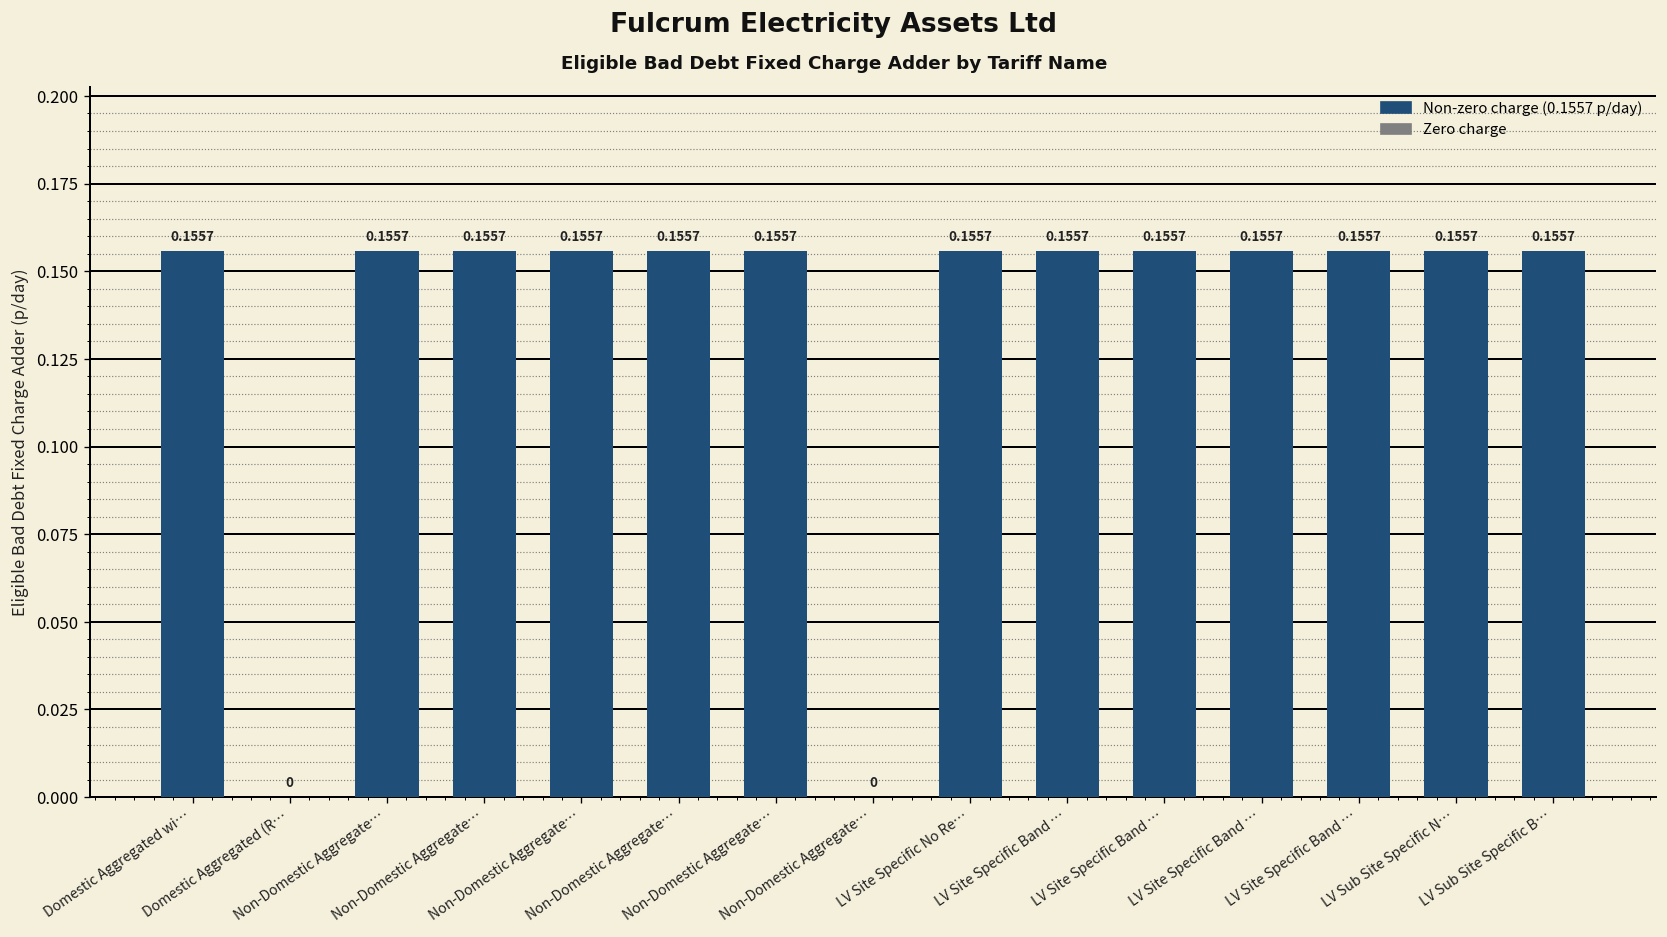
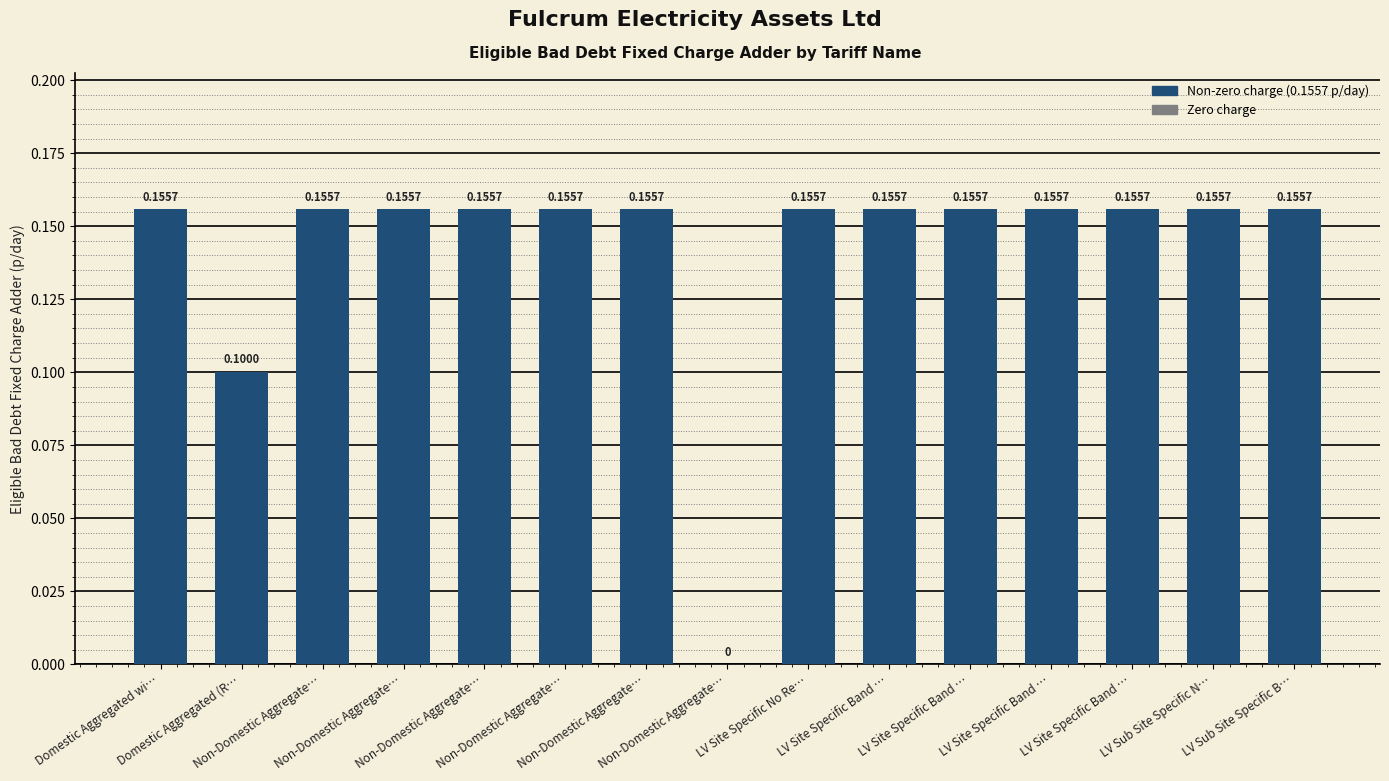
  {
    "Domestic Aggregated wi…": 0.1557,
-   "Domestic Aggregated (R…": 0,
+   "Domestic Aggregated (R…": 0.1000,
    "LV Site Specific No Re…": 0.1557,
    "LV Sub Site Specific N…": 0.1557,
    "LV Sub Site Specific B…": 0.1557
  }
